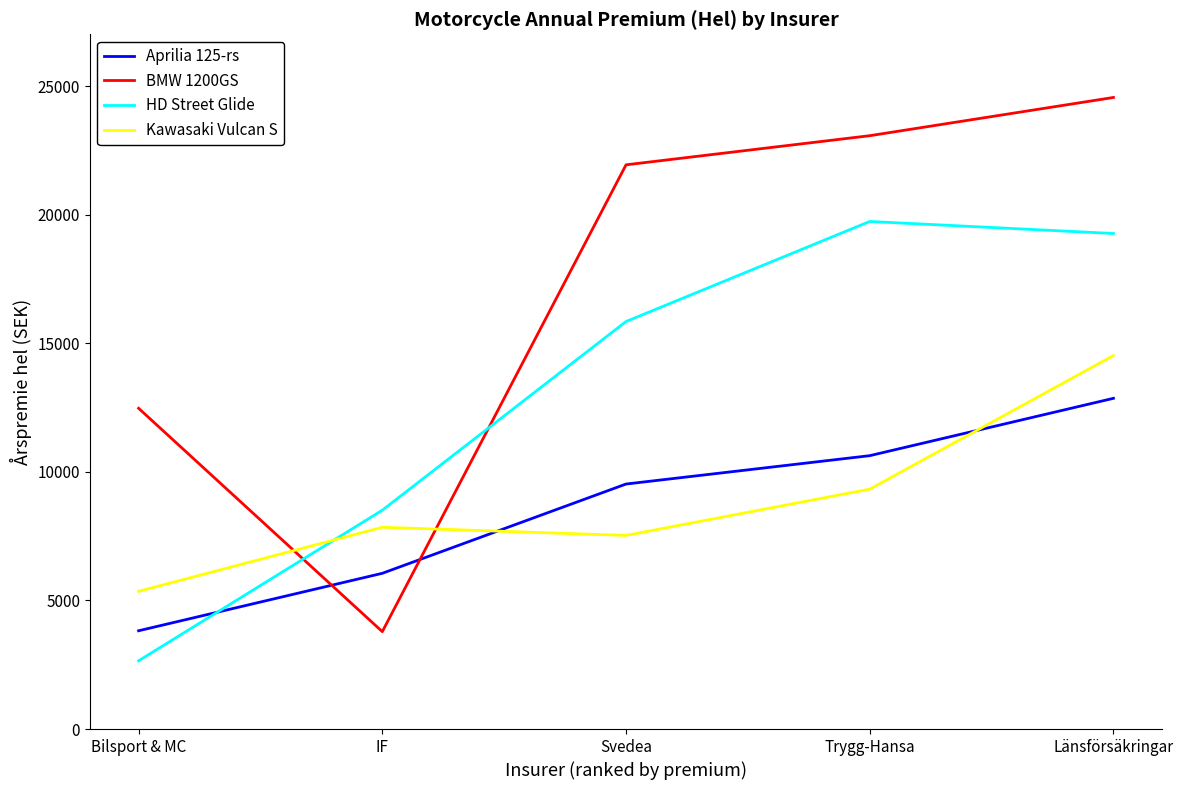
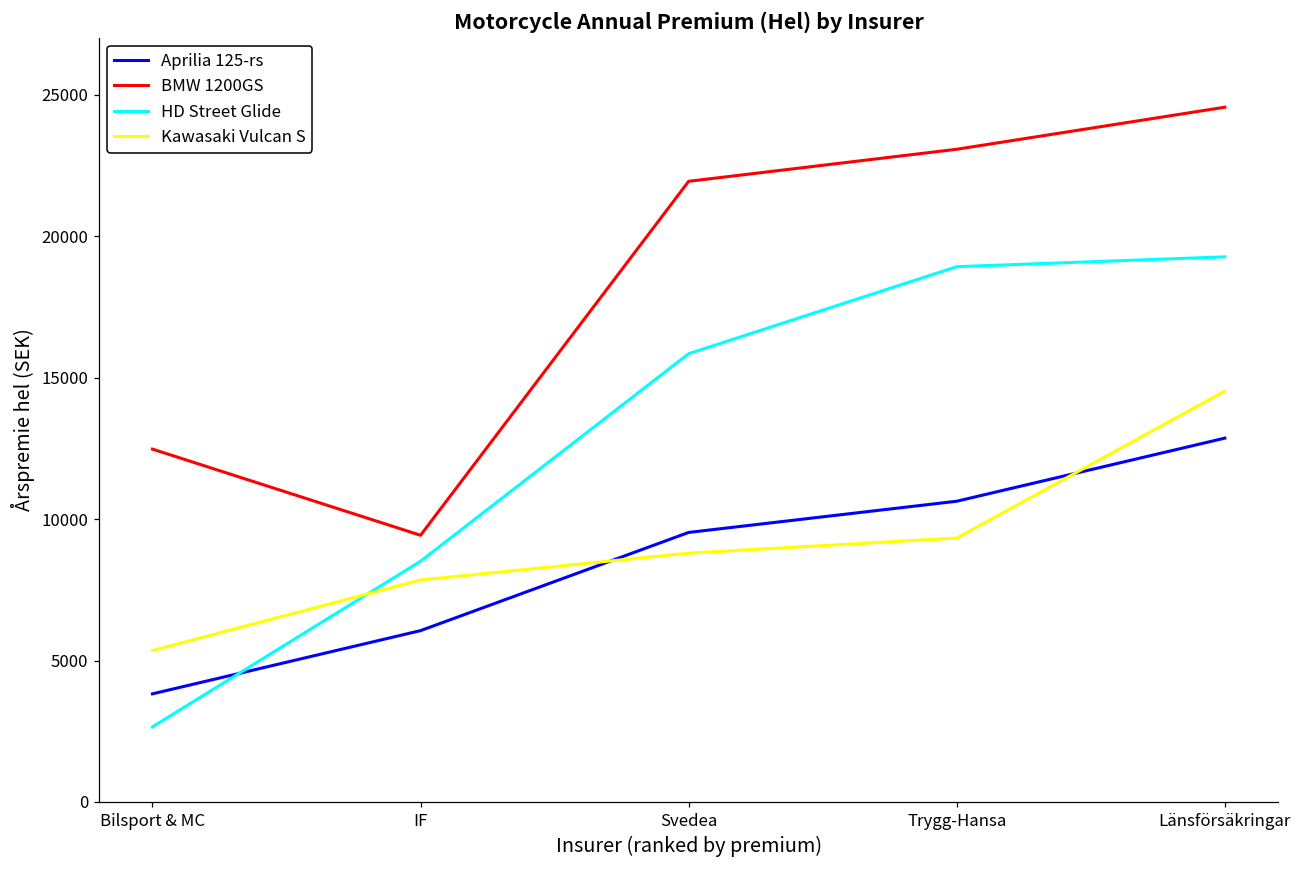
  {
    "Aprilia 125-rs": {
      "Bilsport & MC": 3800,
      "IF": 6100,
      "Svedea": 9500,
      "Trygg-Hansa": 10600,
      "Länsförsäkringar": 12900
    },
    "BMW 1200GS": {
      "Bilsport & MC": 12500,
-     "IF": 3800,
+     "IF": 9400,
      "Svedea": 21900,
      "Trygg-Hansa": 23100,
      "Länsförsäkringar": 24600
    },
    "HD Street Glide": {
      "Bilsport & MC": 2700,
      "IF": 8500,
      "Svedea": 15800,
-     "Trygg-Hansa": 19700,
+     "Trygg-Hansa": 18900,
      "Länsförsäkringar": 19300
    },
    "Kawasaki Vulcan S": {
      "Bilsport & MC": 5400,
      "IF": 7800,
-     "Svedea": 7500,
+     "Svedea": 8800,
      "Trygg-Hansa": 9300,
      "Länsförsäkringar": 14500
    }
  }
